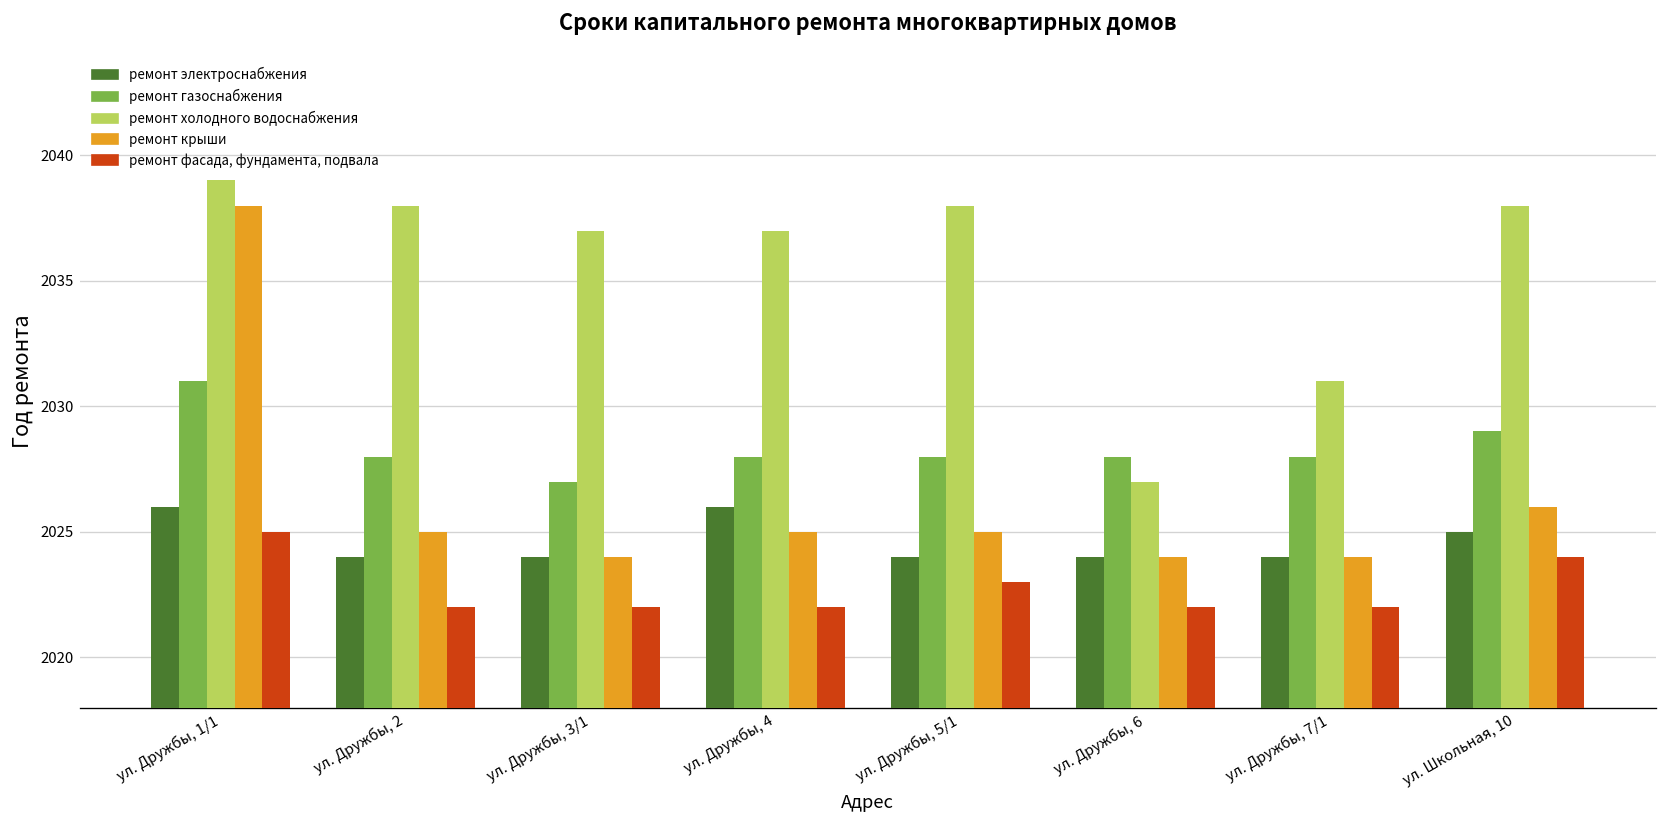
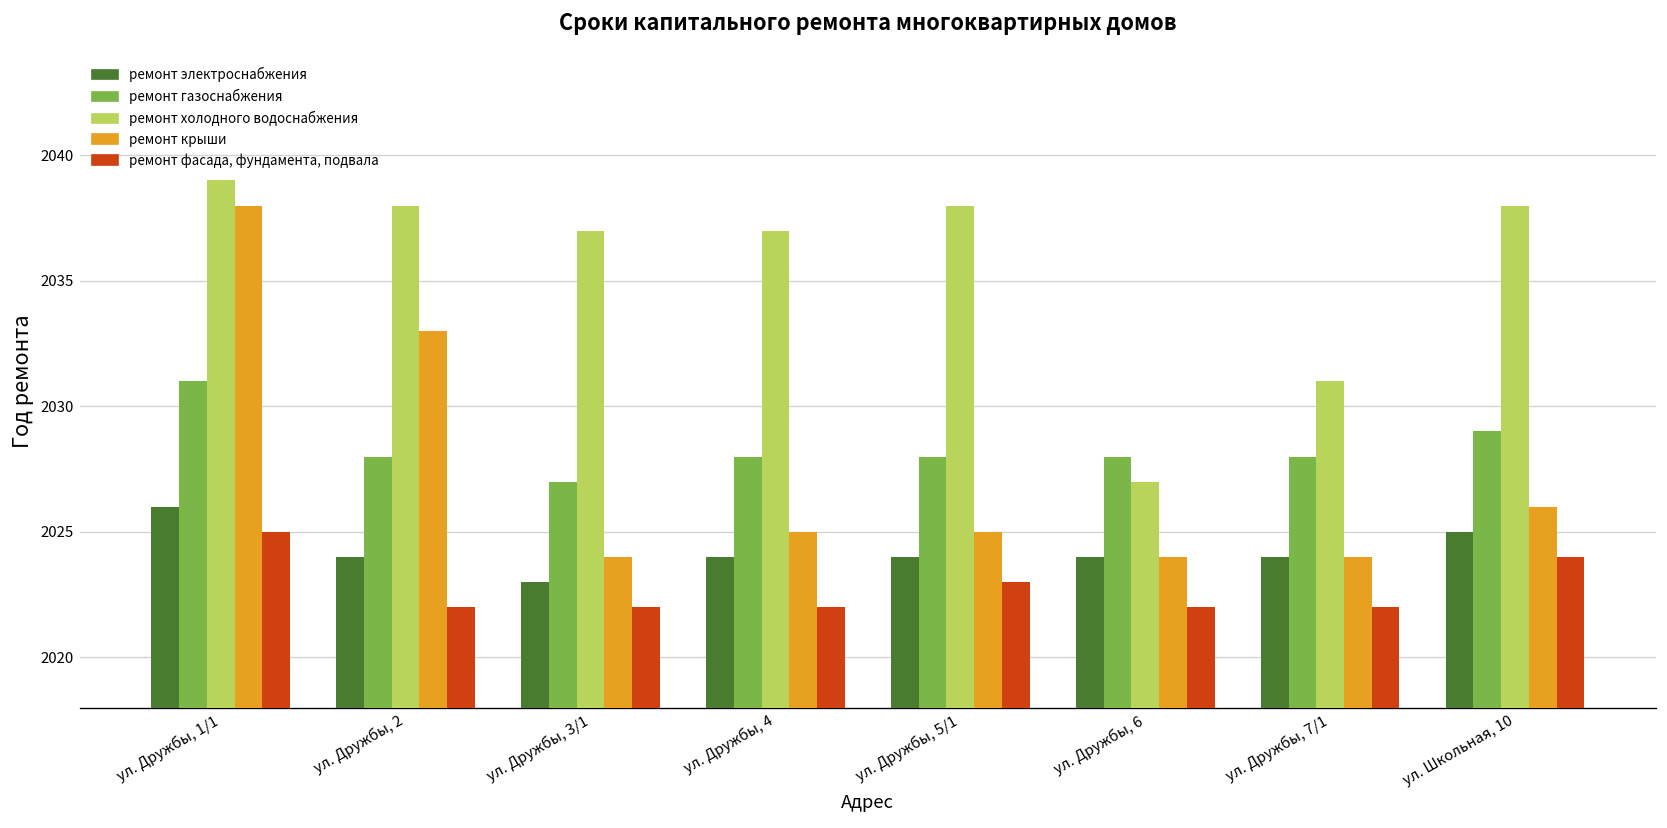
  {
    "ремонт электроснабжения": {
      "ул. Дружбы, 1/1": 2026,
      "ул. Дружбы, 2": 2024,
-     "ул. Дружбы, 3/1": 2024,
-     "ул. Дружбы, 4": 2026,
+     "ул. Дружбы, 3/1": 2023,
+     "ул. Дружбы, 4": 2024,
      "ул. Дружбы, 5/1": 2024,
      "ул. Дружбы, 6": 2024,
      "ул. Дружбы, 7/1": 2024,
      "ул. Школьная, 10": 2025
    },
    "ремонт газоснабжения": {
      "ул. Дружбы, 1/1": 2031,
      "ул. Дружбы, 2": 2028,
      "ул. Дружбы, 3/1": 2027,
      "ул. Дружбы, 4": 2028,
      "ул. Дружбы, 5/1": 2028,
      "ул. Дружбы, 6": 2028,
      "ул. Дружбы, 7/1": 2028,
      "ул. Школьная, 10": 2029
    },
    "ремонт холодного водоснабжения": {
      "ул. Дружбы, 1/1": 2039,
      "ул. Дружбы, 2": 2038,
      "ул. Дружбы, 3/1": 2037,
      "ул. Дружбы, 4": 2037,
      "ул. Дружбы, 5/1": 2038,
      "ул. Дружбы, 6": 2027,
      "ул. Дружбы, 7/1": 2031,
      "ул. Школьная, 10": 2038
    },
    "ремонт крыши": {
      "ул. Дружбы, 1/1": 2038,
-     "ул. Дружбы, 2": 2025,
+     "ул. Дружбы, 2": 2033,
      "ул. Дружбы, 3/1": 2024,
      "ул. Дружбы, 4": 2025,
      "ул. Дружбы, 5/1": 2025,
      "ул. Дружбы, 6": 2024,
      "ул. Дружбы, 7/1": 2024,
      "ул. Школьная, 10": 2026
    },
    "ремонт фасада, фундамента, подвала": {
      "ул. Дружбы, 1/1": 2025,
      "ул. Дружбы, 2": 2022,
      "ул. Дружбы, 3/1": 2022,
      "ул. Дружбы, 4": 2022,
      "ул. Дружбы, 5/1": 2023,
      "ул. Дружбы, 6": 2022,
      "ул. Дружбы, 7/1": 2022,
      "ул. Школьная, 10": 2024
    }
  }
